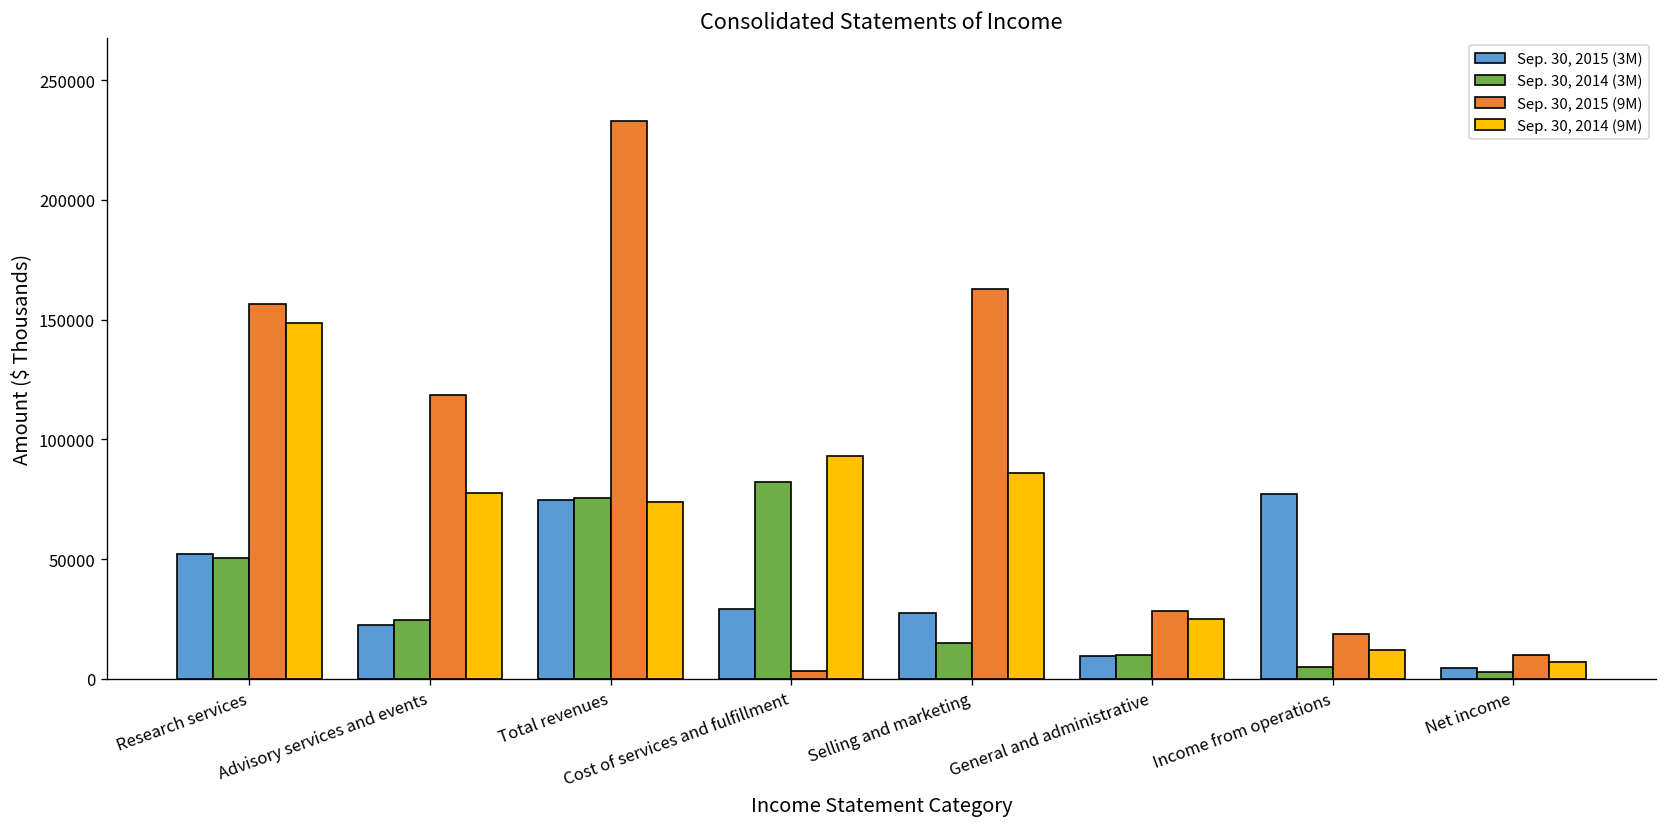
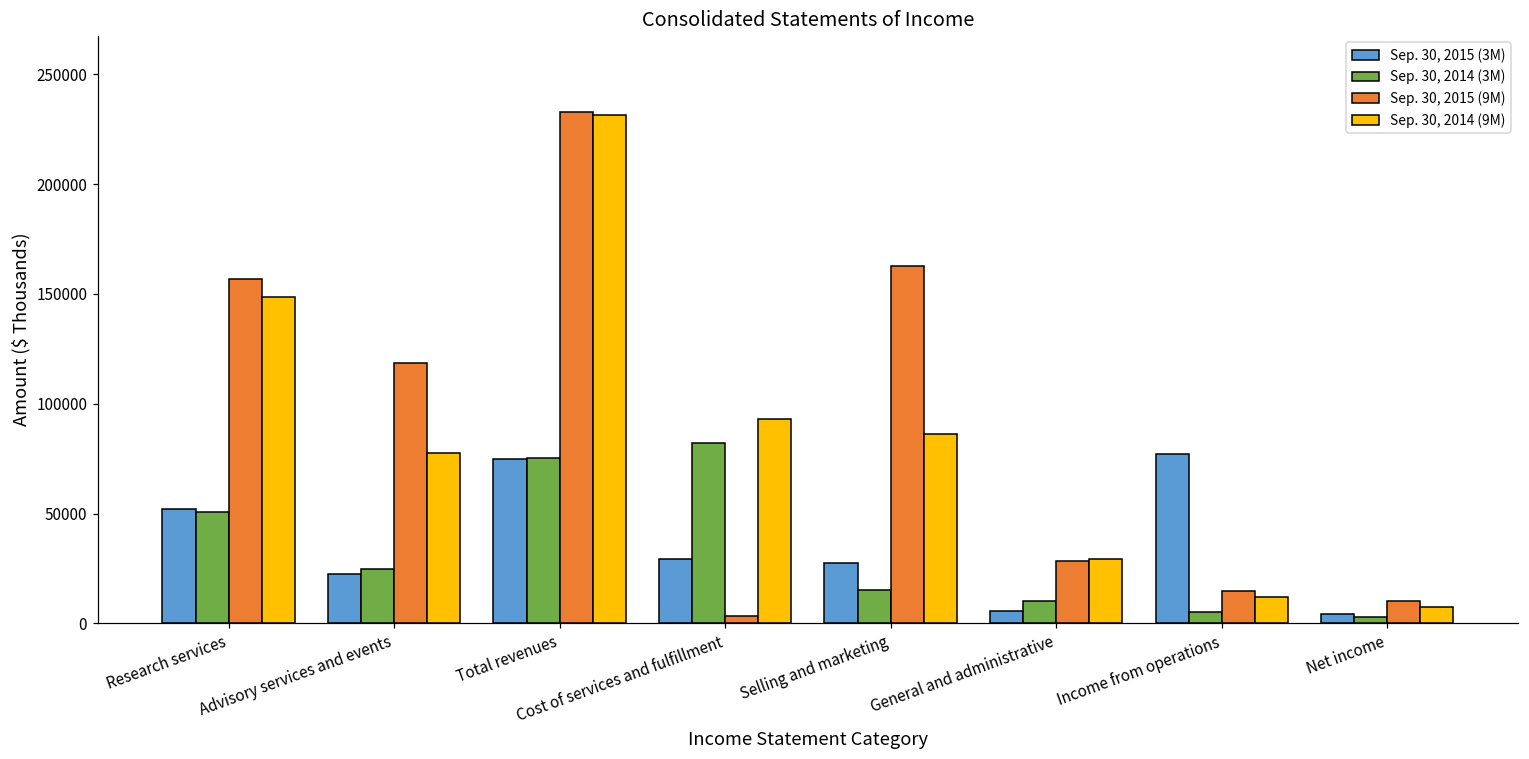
  {
    "Sep. 30, 2015 (3M)": {
      "Research services": 52000,
      "Advisory services and events": 23000,
      "Total revenues": 75000,
      "Cost of services and fulfillment": 29000,
      "Selling and marketing": 27000,
-     "General and administrative": 10000,
+     "General and administrative": 6000,
      "Income from operations": 77000,
      "Net income": 4000
    },
    "Sep. 30, 2014 (3M)": {
      "Research services": 51000,
      "Advisory services and events": 25000,
      "Total revenues": 75000,
      "Cost of services and fulfillment": 82000,
      "Selling and marketing": 15000,
      "General and administrative": 10000,
      "Income from operations": 5000,
      "Net income": 3000
    },
    "Sep. 30, 2015 (9M)": {
      "Research services": 157000,
      "Advisory services and events": 118000,
      "Total revenues": 233000,
      "Cost of services and fulfillment": 3000,
      "Selling and marketing": 163000,
      "General and administrative": 29000,
-     "Income from operations": 19000,
+     "Income from operations": 15000,
      "Net income": 10000
    },
    "Sep. 30, 2014 (9M)": {
      "Research services": 149000,
      "Advisory services and events": 78000,
-     "Total revenues": 74000,
+     "Total revenues": 231000,
      "Cost of services and fulfillment": 93000,
      "Selling and marketing": 86000,
-     "General and administrative": 25000,
+     "General and administrative": 29000,
      "Income from operations": 12000,
      "Net income": 7000
    }
  }
